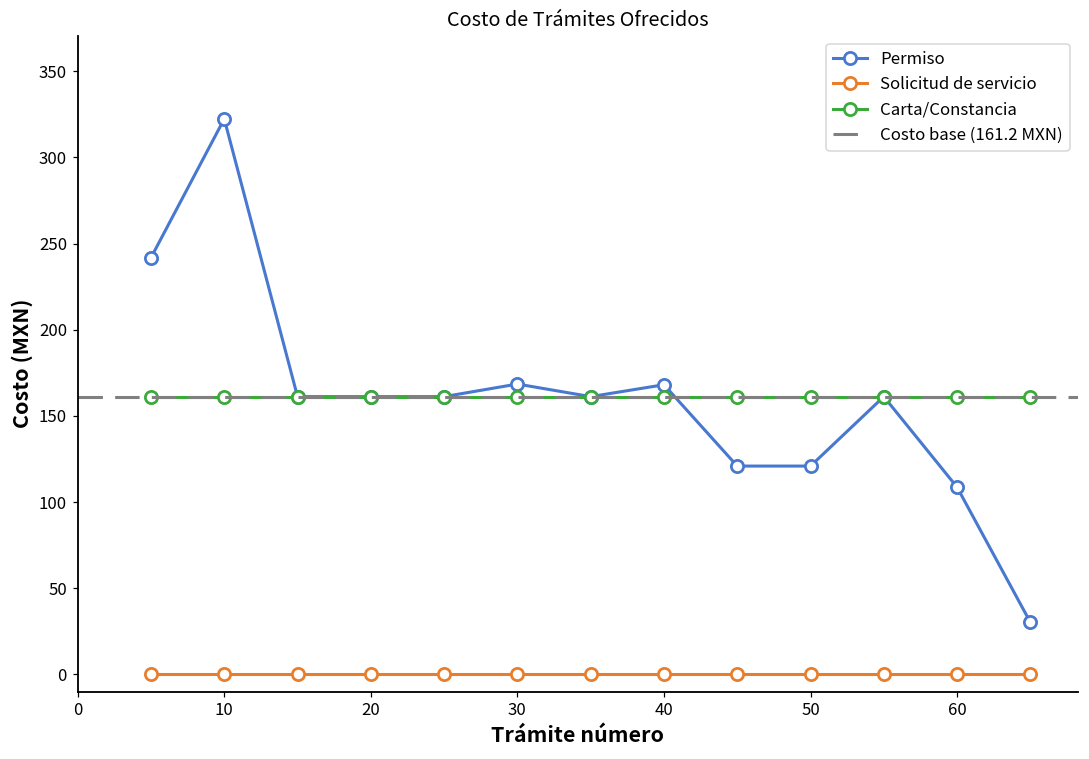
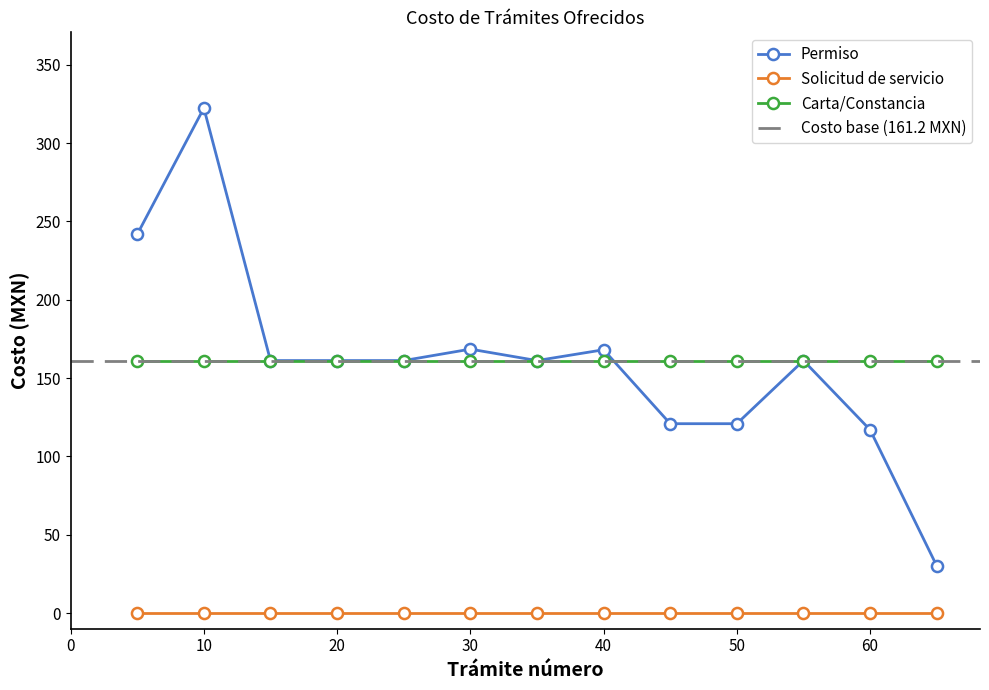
  {
    "Permiso": {
      "10": 322,
      "30": 169,
      "40": 168,
      "50": 121,
-     "60": 109
+     "60": 117
    },
    "Solicitud de servicio": {
      "10": 0,
      "20": 0,
      "30": 0,
      "40": 0,
      "50": 0,
      "60": 0
    },
    "Carta/Constancia": {
      "10": 161,
      "30": 161,
      "40": 161,
      "50": 161,
      "60": 161
    }
  }
